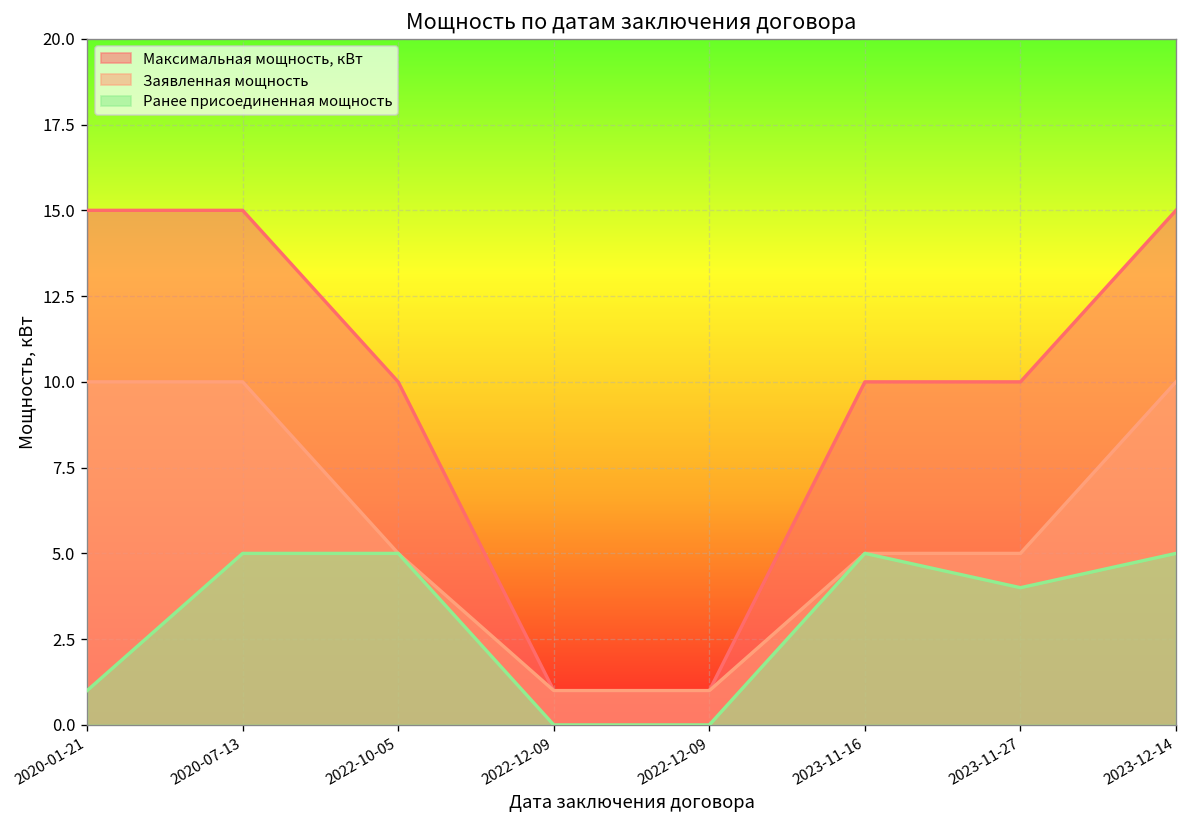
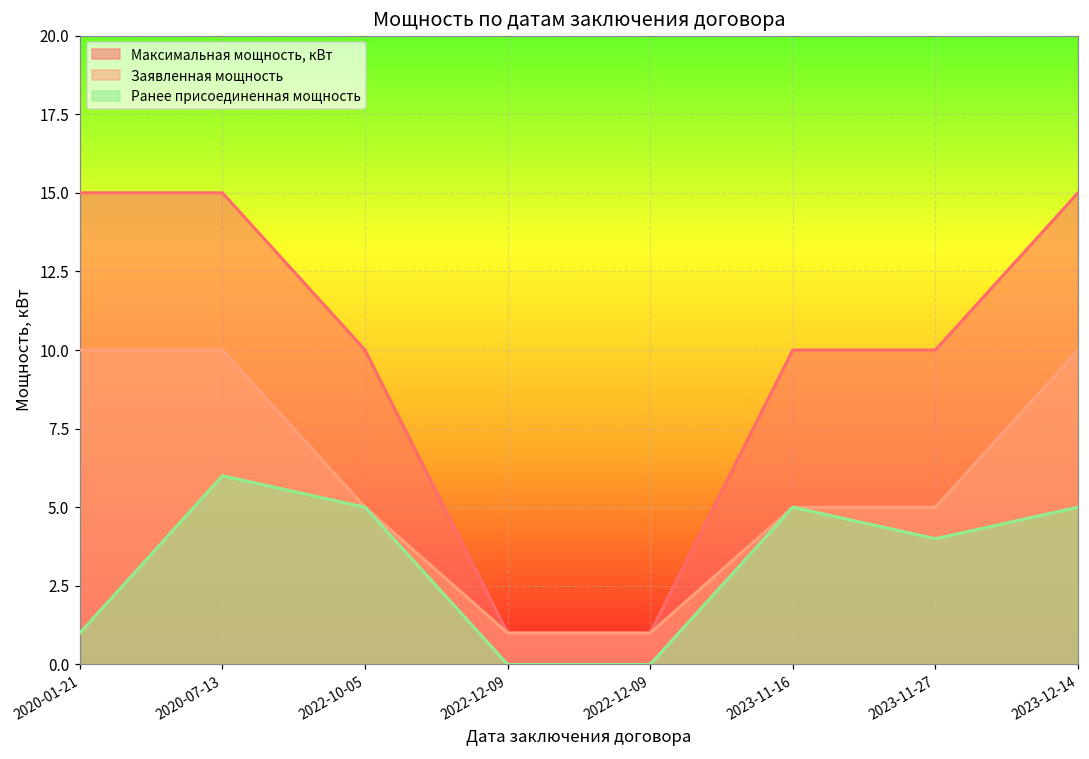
  {
    "Ранее присоединенная мощность": {
      "2020-01-21": 1,
-     "2020-07-13": 5,
+     "2020-07-13": 6,
      "2023-11-27": 4,
      "2023-12-14": 5
    }
  }
